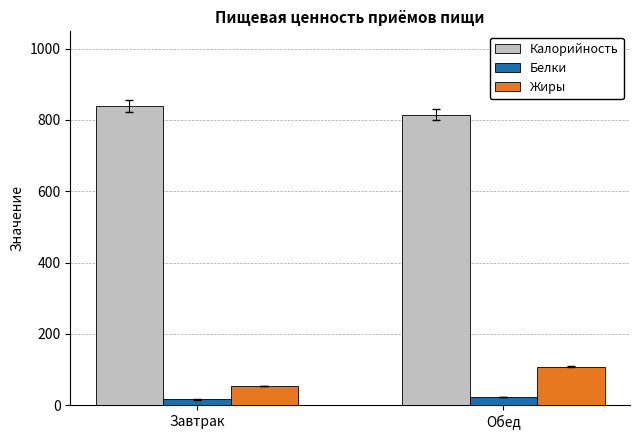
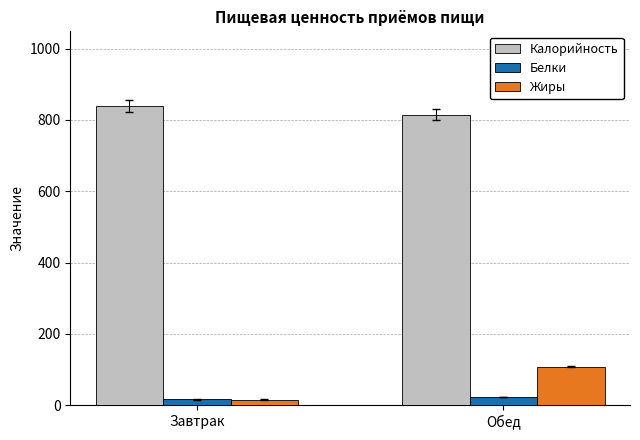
  {
    "Калорийность": {
      "Завтрак": 840,
      "Обед": 820
    },
    "Жиры": {
-     "Завтрак": 50,
+     "Завтрак": 20,
      "Обед": 110
    }
  }
